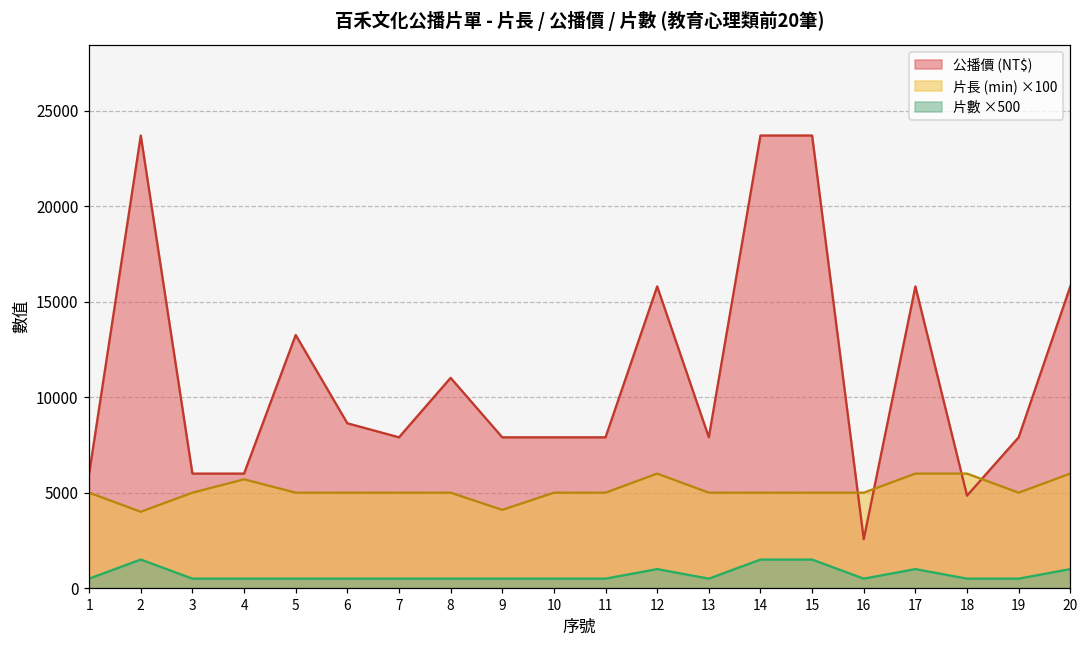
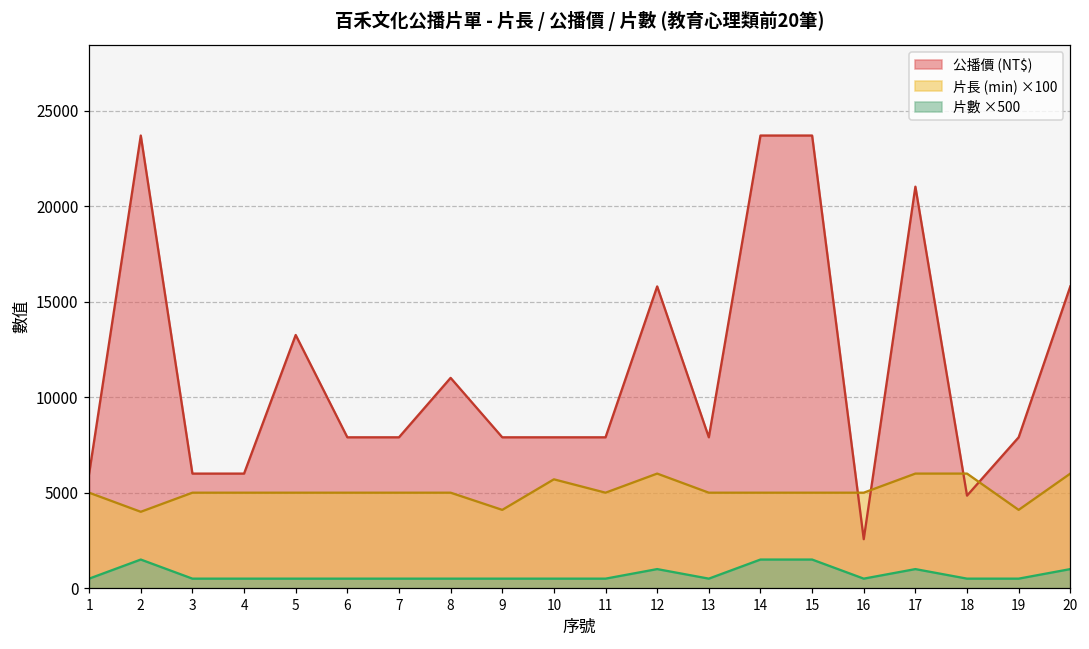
  {
    "公播價 (NT$)": {
      "1": 6000,
      "2": 23700,
      "3": 6000,
      "4": 6000,
      "5": 13300,
-     "6": 8600,
+     "6": 7900,
      "7": 7900,
      "8": 11000,
      "9": 7900,
      "10": 7900,
      "11": 7900,
      "12": 15800,
      "13": 7900,
      "14": 23700,
      "15": 23700,
      "16": 2600,
-     "17": 15800,
+     "17": 21000,
      "18": 4800,
      "19": 7900,
      "20": 15800
    },
    "片長 (min) ×100": {
      "1": 5000,
      "2": 4000,
      "3": 5000,
-     "4": 5700,
+     "4": 5000,
      "5": 5000,
      "6": 5000,
      "7": 5000,
      "8": 5000,
      "9": 4100,
-     "10": 5000,
+     "10": 5700,
      "11": 5000,
      "12": 6000,
      "13": 5000,
      "14": 5000,
      "15": 5000,
      "16": 5000,
      "17": 6000,
      "18": 6000,
-     "19": 5000,
+     "19": 4100,
      "20": 6000
    },
    "片數 ×500": {
      "1": 500,
      "2": 1500,
      "3": 500,
      "4": 500,
      "5": 500,
      "6": 500,
      "7": 500,
      "8": 500,
      "9": 500,
      "10": 500,
      "11": 500,
      "12": 1000,
      "13": 500,
      "14": 1500,
      "15": 1500,
      "16": 500,
      "17": 1000,
      "18": 500,
      "19": 500,
      "20": 1000
    }
  }
